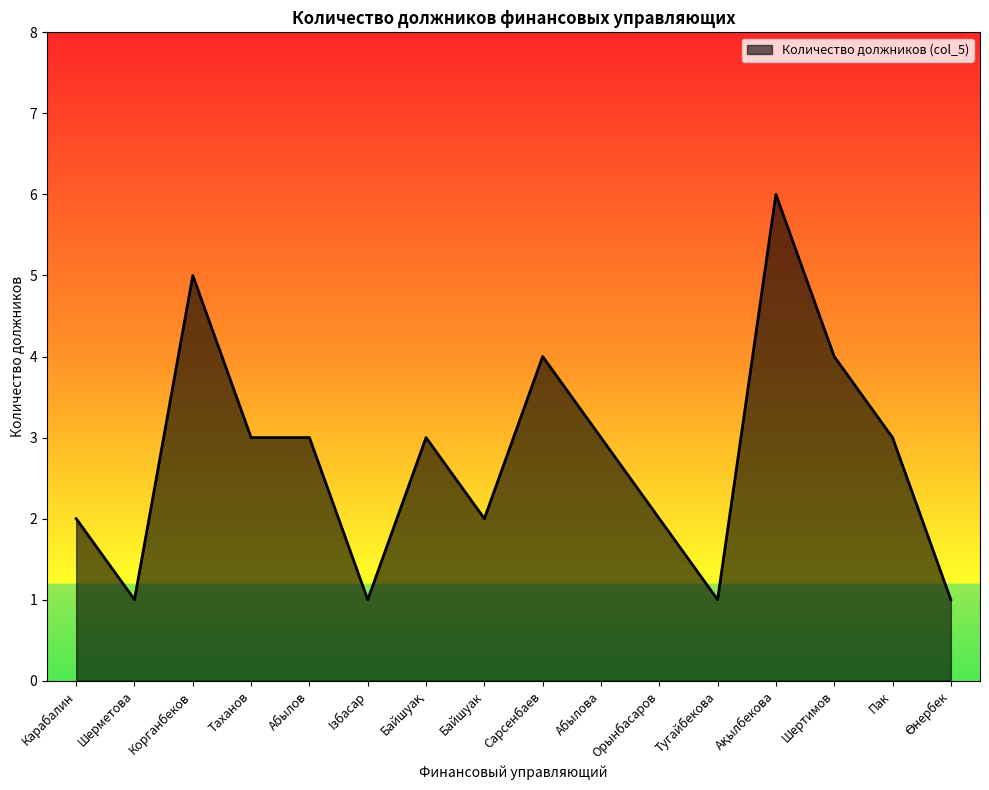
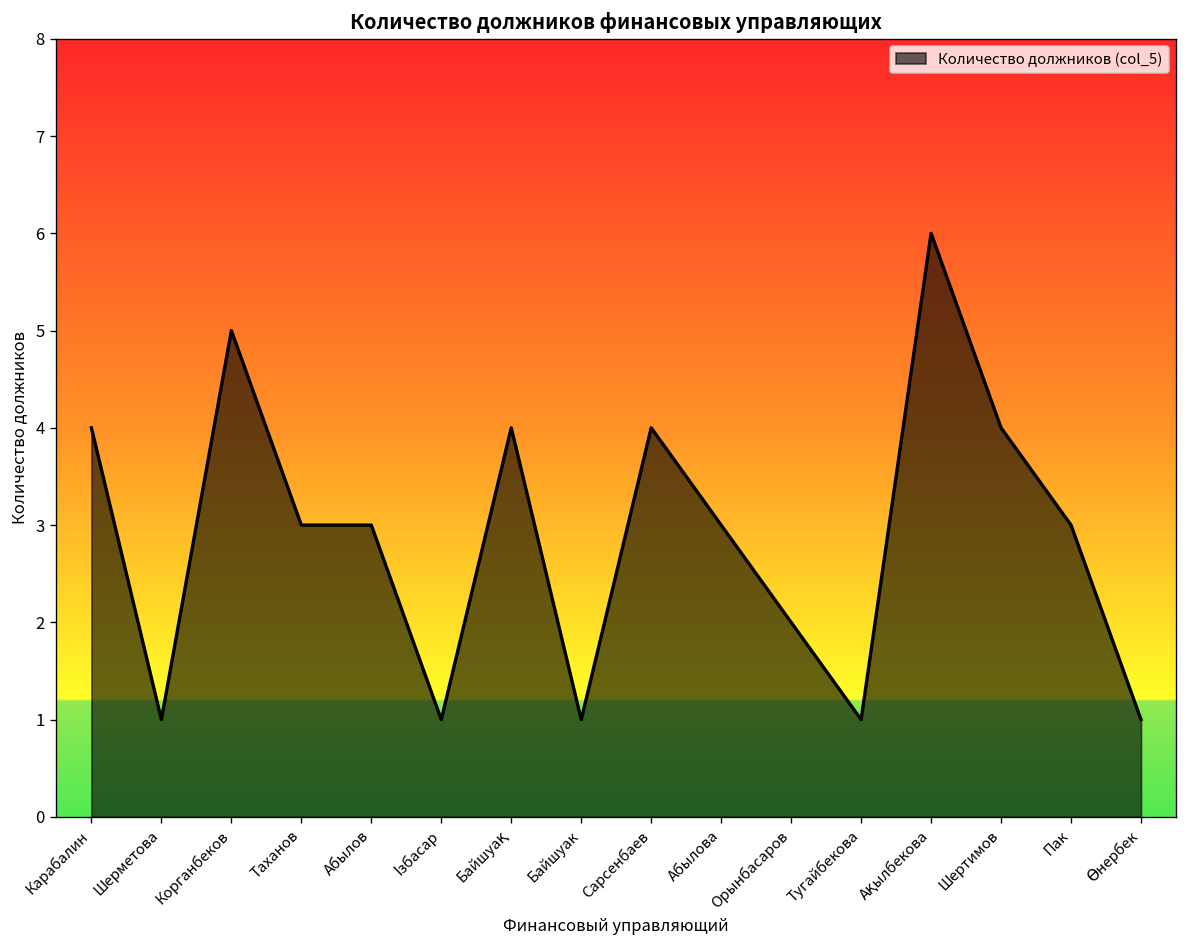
  {
-   "Карабалин": 2,
+   "Карабалин": 4,
    "Шерметова": 1,
    "Корганбеков": 5,
    "Таханов": 3,
    "Абылов": 3,
    "Ізбасар": 1,
-   "Байшуақ": 3,
-   "Байшуак": 2,
+   "Байшуақ": 4,
+   "Байшуак": 1,
    "Сарсенбаев": 4,
    "Абылова": 3,
    "Орынбасаров": 2,
    "Тугайбекова": 1,
    "Ақылбекова": 6,
    "Шертимов": 4,
    "Пак": 3,
    "Өнербек": 1
  }
